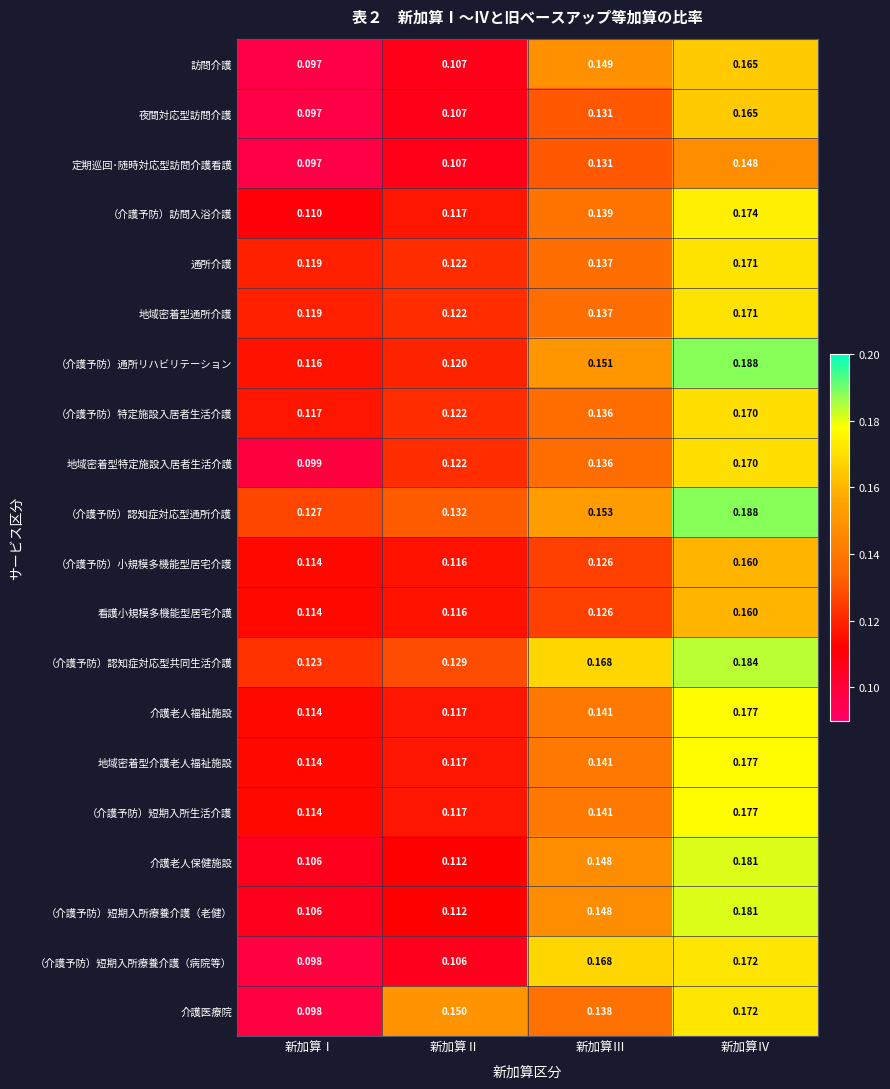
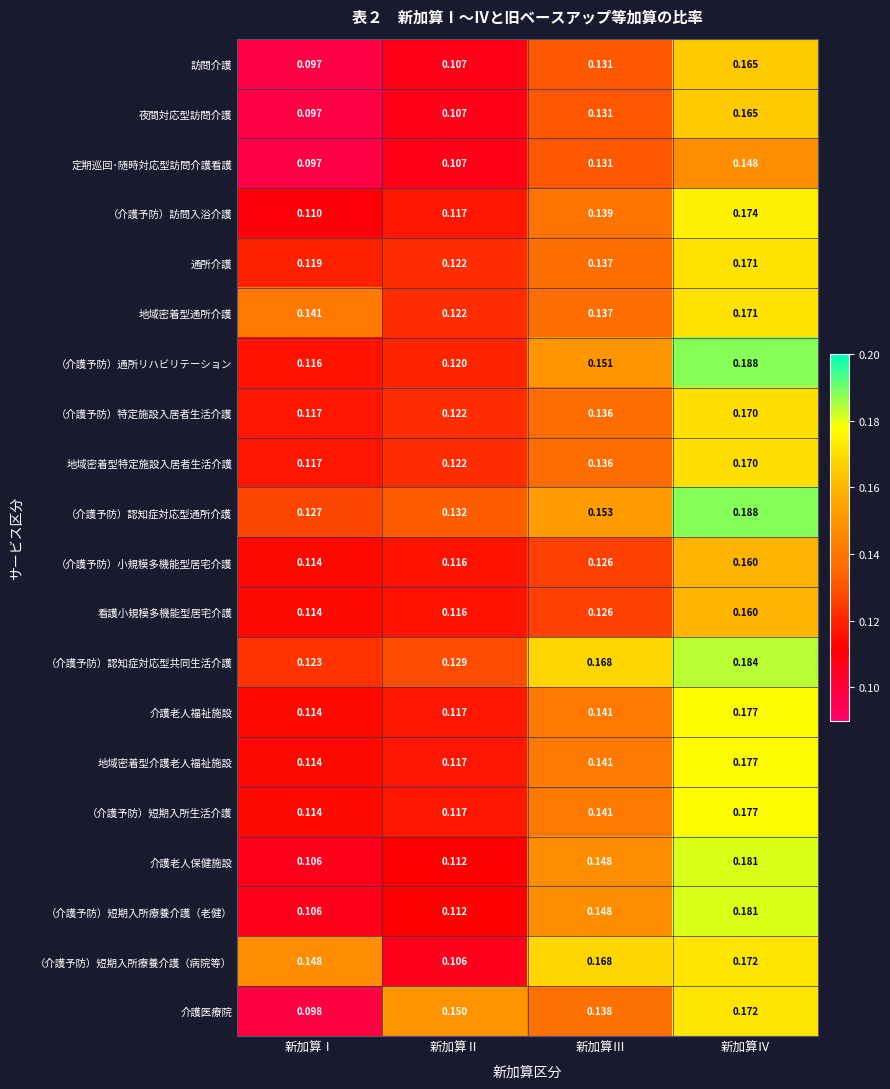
  {
    "訪問介護": {
      "新加算Ⅰ": 0.097,
      "新加算Ⅱ": 0.107,
-     "新加算Ⅲ": 0.149,
+     "新加算Ⅲ": 0.131,
      "新加算Ⅳ": 0.165
    },
    "夜間対応型訪問介護": {
      "新加算Ⅰ": 0.097,
      "新加算Ⅱ": 0.107,
      "新加算Ⅲ": 0.131,
      "新加算Ⅳ": 0.165
    },
    "定期巡回･随時対応型訪問介護看護": {
      "新加算Ⅰ": 0.097,
      "新加算Ⅱ": 0.107,
      "新加算Ⅲ": 0.131,
      "新加算Ⅳ": 0.148
    },
    "（介護予防）訪問入浴介護": {
      "新加算Ⅰ": 0.110,
      "新加算Ⅱ": 0.117,
      "新加算Ⅲ": 0.139,
      "新加算Ⅳ": 0.174
    },
    "通所介護": {
      "新加算Ⅰ": 0.119,
      "新加算Ⅱ": 0.122,
      "新加算Ⅲ": 0.137,
      "新加算Ⅳ": 0.171
    },
    "地域密着型通所介護": {
-     "新加算Ⅰ": 0.119,
+     "新加算Ⅰ": 0.141,
      "新加算Ⅱ": 0.122,
      "新加算Ⅲ": 0.137,
      "新加算Ⅳ": 0.171
    },
    "（介護予防）通所リハビリテーション": {
      "新加算Ⅰ": 0.116,
      "新加算Ⅱ": 0.120,
      "新加算Ⅲ": 0.151,
      "新加算Ⅳ": 0.188
    },
    "（介護予防）特定施設入居者生活介護": {
      "新加算Ⅰ": 0.117,
      "新加算Ⅱ": 0.122,
      "新加算Ⅲ": 0.136,
      "新加算Ⅳ": 0.170
    },
    "地域密着型特定施設入居者生活介護": {
-     "新加算Ⅰ": 0.099,
+     "新加算Ⅰ": 0.117,
      "新加算Ⅱ": 0.122,
      "新加算Ⅲ": 0.136,
      "新加算Ⅳ": 0.170
    },
    "（介護予防）認知症対応型通所介護": {
      "新加算Ⅰ": 0.127,
      "新加算Ⅱ": 0.132,
      "新加算Ⅲ": 0.153,
      "新加算Ⅳ": 0.188
    },
    "（介護予防）小規模多機能型居宅介護": {
      "新加算Ⅰ": 0.114,
      "新加算Ⅱ": 0.116,
      "新加算Ⅲ": 0.126,
      "新加算Ⅳ": 0.160
    },
    "看護小規模多機能型居宅介護": {
      "新加算Ⅰ": 0.114,
      "新加算Ⅱ": 0.116,
      "新加算Ⅲ": 0.126,
      "新加算Ⅳ": 0.160
    },
    "（介護予防）認知症対応型共同生活介護": {
      "新加算Ⅰ": 0.123,
      "新加算Ⅱ": 0.129,
      "新加算Ⅲ": 0.168,
      "新加算Ⅳ": 0.184
    },
    "介護老人福祉施設": {
      "新加算Ⅰ": 0.114,
      "新加算Ⅱ": 0.117,
      "新加算Ⅲ": 0.141,
      "新加算Ⅳ": 0.177
    },
    "地域密着型介護老人福祉施設": {
      "新加算Ⅰ": 0.114,
      "新加算Ⅱ": 0.117,
      "新加算Ⅲ": 0.141,
      "新加算Ⅳ": 0.177
    },
    "（介護予防）短期入所生活介護": {
      "新加算Ⅰ": 0.114,
      "新加算Ⅱ": 0.117,
      "新加算Ⅲ": 0.141,
      "新加算Ⅳ": 0.177
    },
    "介護老人保健施設": {
      "新加算Ⅰ": 0.106,
      "新加算Ⅱ": 0.112,
      "新加算Ⅲ": 0.148,
      "新加算Ⅳ": 0.181
    },
    "（介護予防）短期入所療養介護（老健）": {
      "新加算Ⅰ": 0.106,
      "新加算Ⅱ": 0.112,
      "新加算Ⅲ": 0.148,
      "新加算Ⅳ": 0.181
    },
    "（介護予防）短期入所療養介護（病院等）": {
-     "新加算Ⅰ": 0.098,
+     "新加算Ⅰ": 0.148,
      "新加算Ⅱ": 0.106,
      "新加算Ⅲ": 0.168,
      "新加算Ⅳ": 0.172
    },
    "介護医療院": {
      "新加算Ⅰ": 0.098,
      "新加算Ⅱ": 0.150,
      "新加算Ⅲ": 0.138,
      "新加算Ⅳ": 0.172
    }
  }
